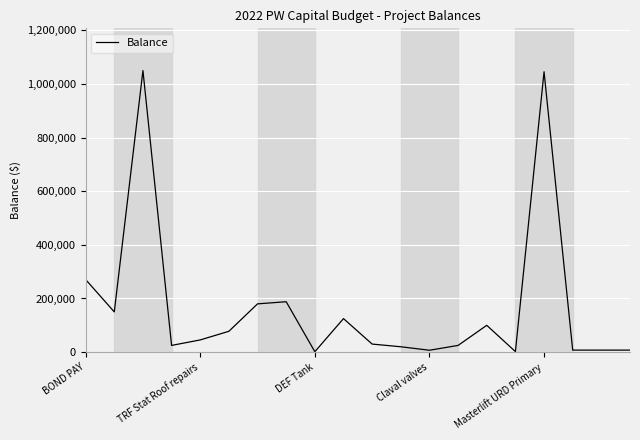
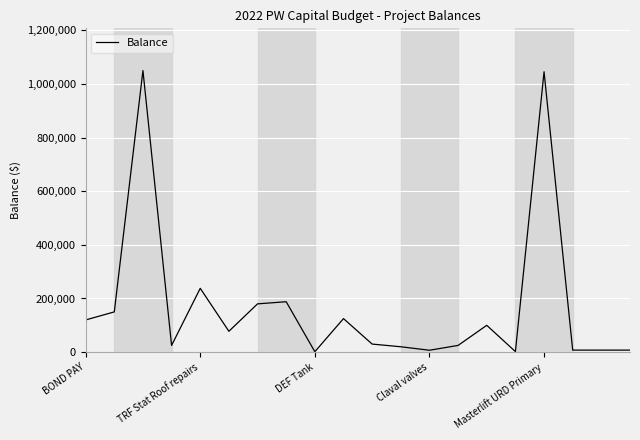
  {
-   "BOND PAY": "270,000",
-   "TRF Stat Roof repairs": "50,000",
+   "BOND PAY": "120,000",
+   "TRF Stat Roof repairs": "240,000",
    "DEF Tank": "0",
    "Claval valves": "10,000",
    "Masterlift URD Primary": "1,050,000"
  }
